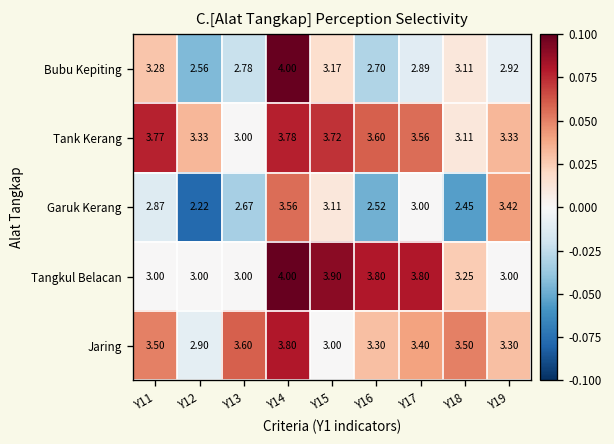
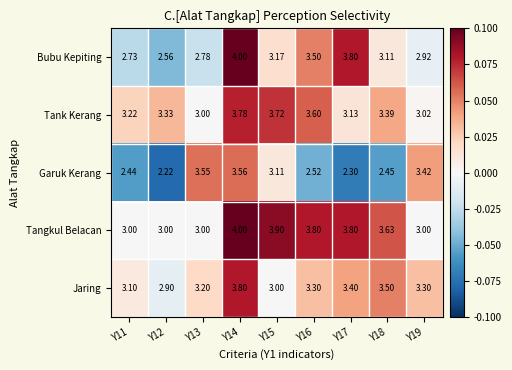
  {
    "Bubu Kepiting": {
-     "Y11": 3.28,
+     "Y11": 2.73,
      "Y12": 2.56,
      "Y13": 2.78,
      "Y14": 4.00,
      "Y15": 3.17,
-     "Y16": 2.70,
-     "Y17": 2.89,
+     "Y16": 3.50,
+     "Y17": 3.80,
      "Y18": 3.11,
      "Y19": 2.92
    },
    "Tank Kerang": {
-     "Y11": 3.77,
+     "Y11": 3.22,
      "Y12": 3.33,
      "Y13": 3.00,
      "Y14": 3.78,
      "Y15": 3.72,
      "Y16": 3.60,
-     "Y17": 3.56,
-     "Y18": 3.11,
-     "Y19": 3.33
+     "Y17": 3.13,
+     "Y18": 3.39,
+     "Y19": 3.02
    },
    "Garuk Kerang": {
-     "Y11": 2.87,
+     "Y11": 2.44,
      "Y12": 2.22,
-     "Y13": 2.67,
+     "Y13": 3.55,
      "Y14": 3.56,
      "Y15": 3.11,
      "Y16": 2.52,
-     "Y17": 3.00,
+     "Y17": 2.30,
      "Y18": 2.45,
      "Y19": 3.42
    },
    "Tangkul Belacan": {
      "Y11": 3.00,
      "Y12": 3.00,
      "Y13": 3.00,
      "Y14": 4.00,
      "Y15": 3.90,
      "Y16": 3.80,
      "Y17": 3.80,
-     "Y18": 3.25,
+     "Y18": 3.63,
      "Y19": 3.00
    },
    "Jaring": {
-     "Y11": 3.50,
+     "Y11": 3.10,
      "Y12": 2.90,
-     "Y13": 3.60,
+     "Y13": 3.20,
      "Y14": 3.80,
      "Y15": 3.00,
      "Y16": 3.30,
      "Y17": 3.40,
      "Y18": 3.50,
      "Y19": 3.30
    }
  }
